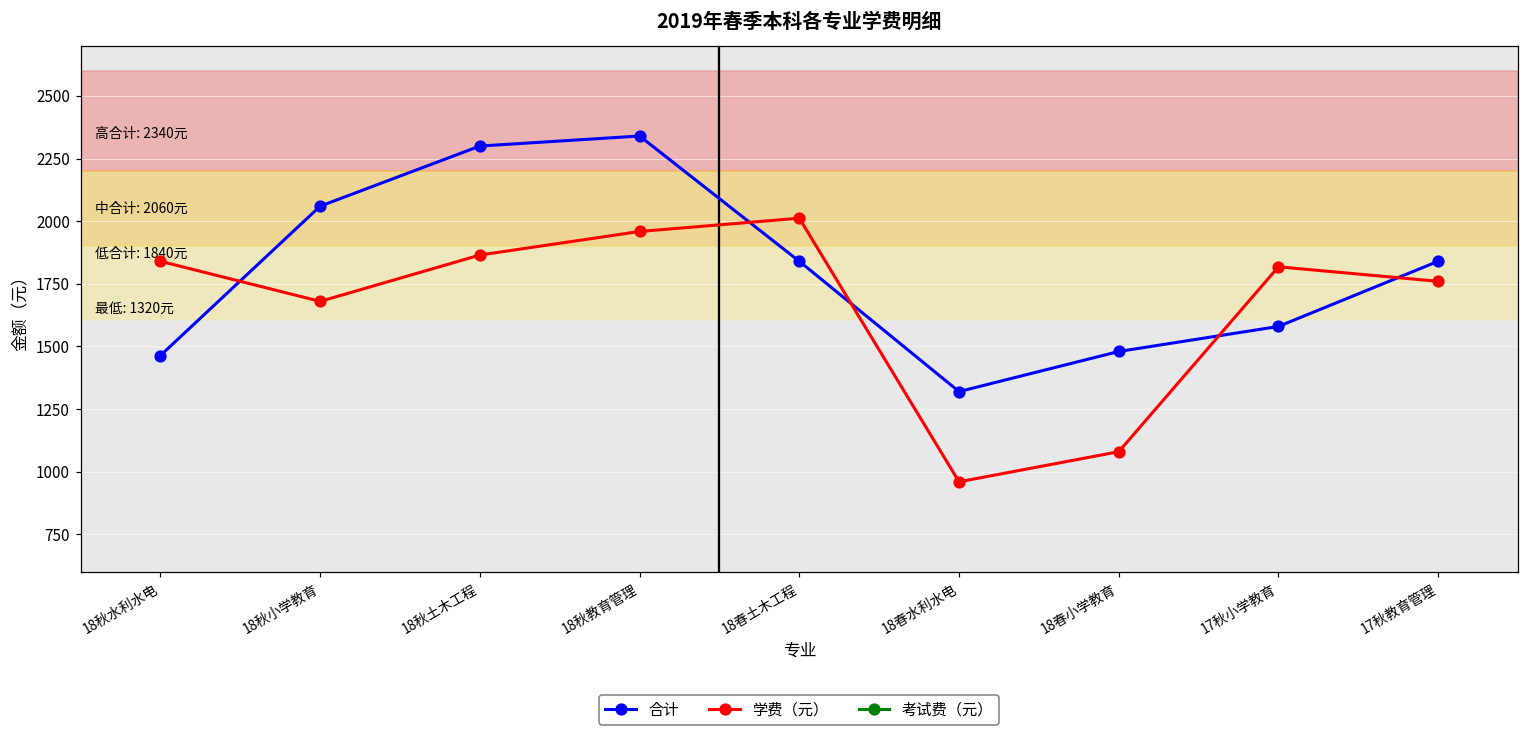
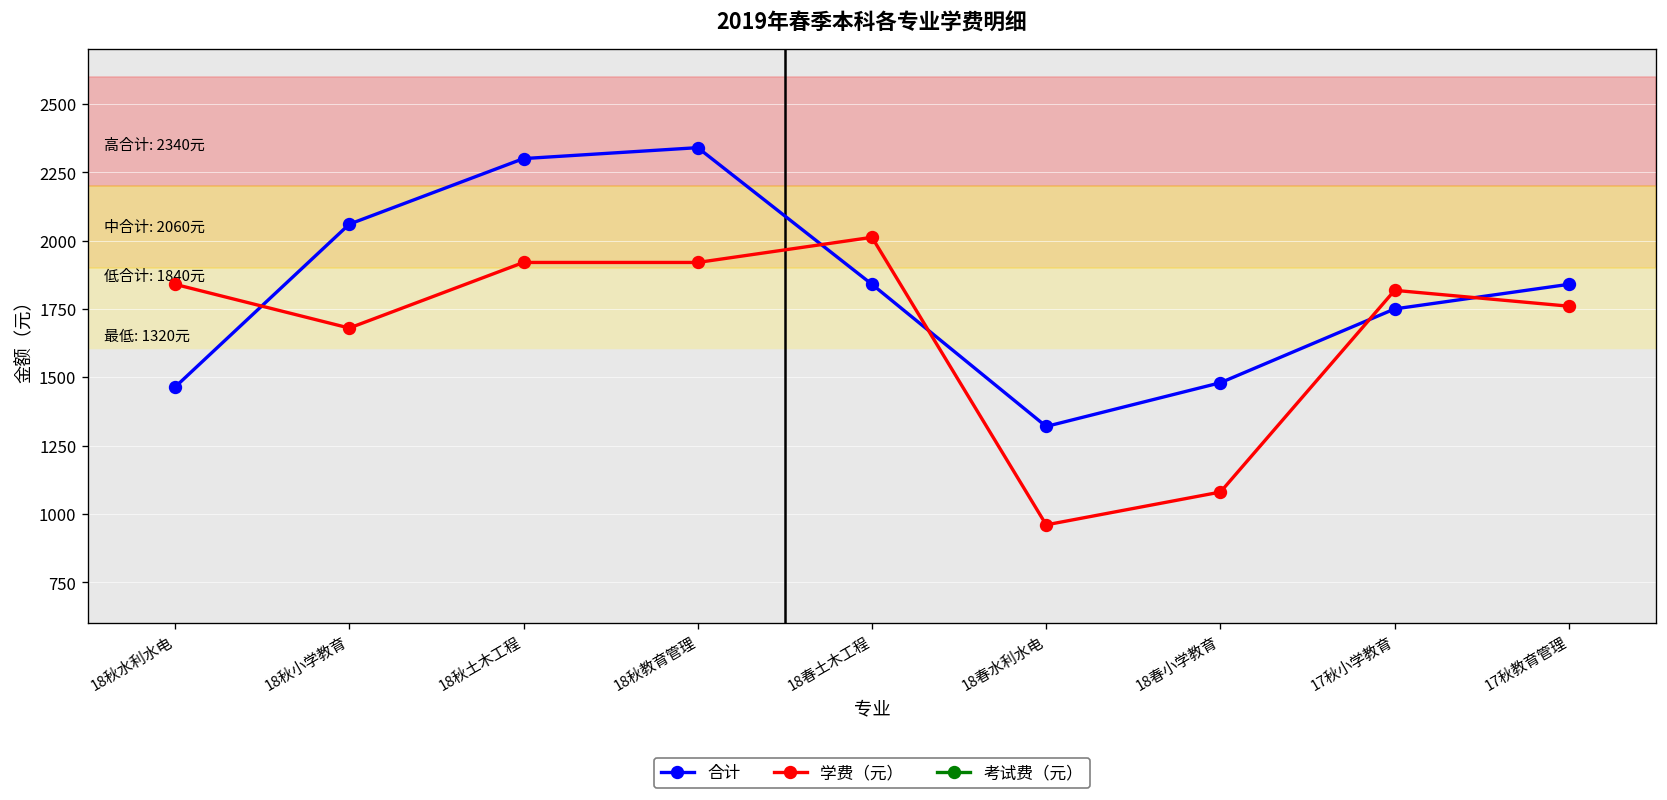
  {
    "合计": {
      "18秋水利水电": 1460,
      "18秋小学教育": 2060,
      "18秋土木工程": 2300,
      "18秋教育管理": 2340,
      "18春土木工程": 1840,
      "18春水利水电": 1320,
      "18春小学教育": 1480,
-     "17秋小学教育": 1580,
+     "17秋小学教育": 1750,
      "17秋教育管理": 1840
    },
    "学费（元）": {
      "18秋小学教育": 1680,
-     "18秋土木工程": 1870,
-     "18秋教育管理": 1960,
+     "18秋土木工程": 1920,
+     "18秋教育管理": 1920,
      "18春土木工程": 2010,
      "18春水利水电": 960,
      "18春小学教育": 1080,
      "17秋小学教育": 1820,
      "17秋教育管理": 1760
    }
  }
